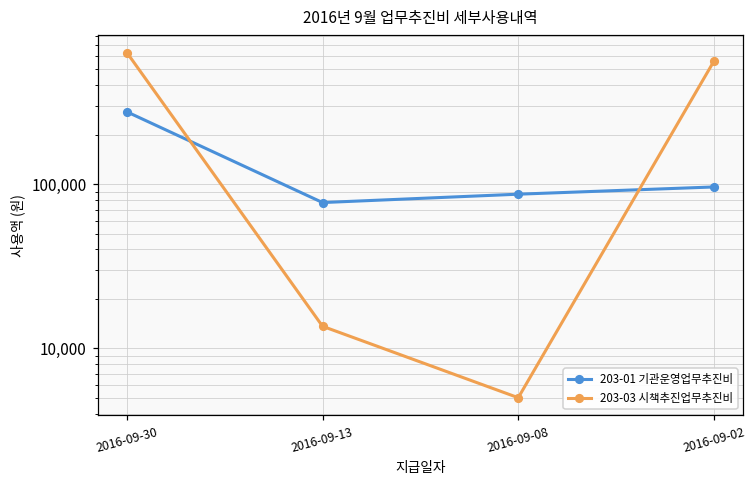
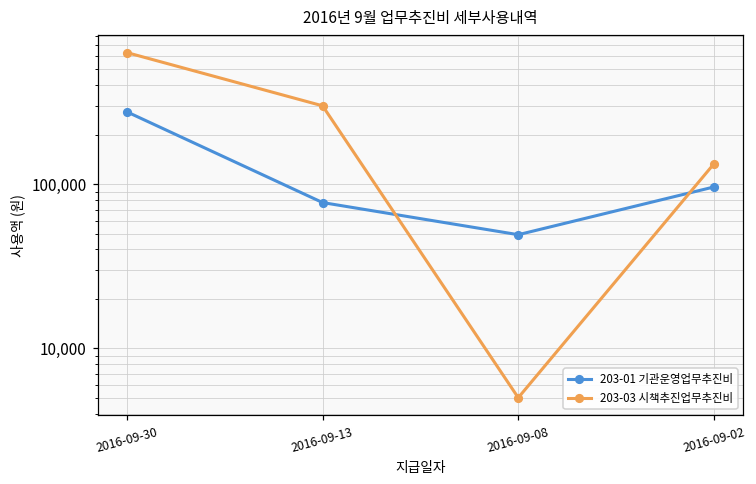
  {
    "203-01 기관운영업무추진비": {
      "2016-09-30": "280,000",
      "2016-09-13": "80,000",
-     "2016-09-08": "90,000",
+     "2016-09-08": "49,000",
      "2016-09-02": "100,000"
    },
    "203-03 시책추진업무추진비": {
      "2016-09-30": "630,000",
-     "2016-09-13": "14,000",
+     "2016-09-13": "300,000",
      "2016-09-08": "5,000",
-     "2016-09-02": "560,000"
+     "2016-09-02": "130,000"
    }
  }
